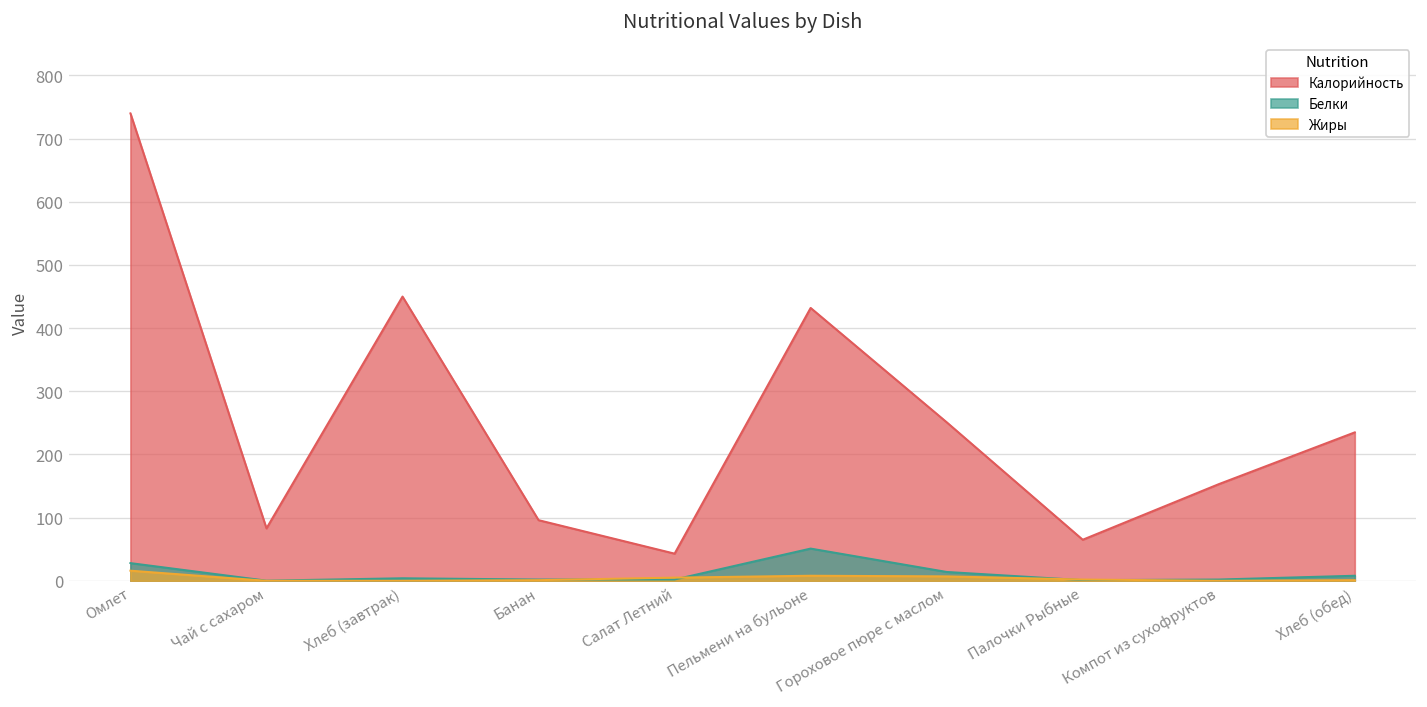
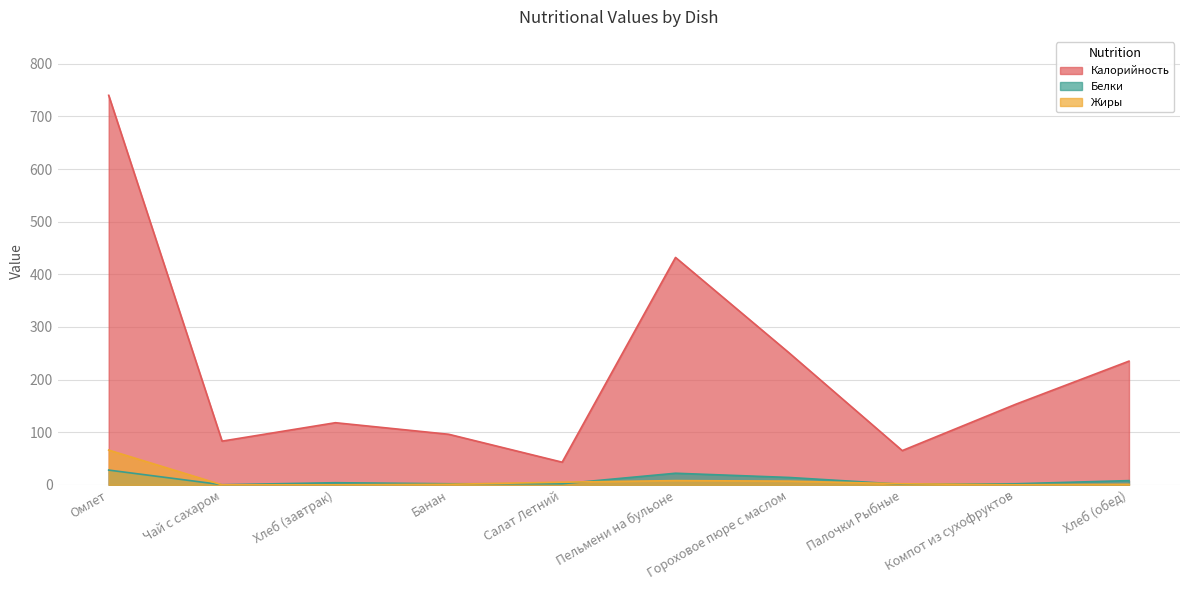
  {
    "Калорийность": {
      "Омлет": 740,
      "Чай с сахаром": 80,
-     "Хлеб (завтрак)": 450,
+     "Хлеб (завтрак)": 120,
      "Банан": 100,
      "Салат Летний": 40,
      "Пельмени на бульоне": 430,
      "Гороховое пюре с маслом": 250,
      "Палочки Рыбные": 70,
      "Компот из сухофруктов": 150,
      "Хлеб (обед)": 240
    },
    "Белки": {
      "Омлет": 30,
-     "Пельмени на бульоне": 50,
+     "Пельмени на бульоне": 20,
      "Гороховое пюре с маслом": 10,
      "Хлеб (обед)": 10
    },
    "Жиры": {
-     "Омлет": 20,
+     "Омлет": 70,
      "Пельмени на бульоне": 10,
      "Гороховое пюре с маслом": 10,
      "Хлеб (обед)": 0
    }
  }
